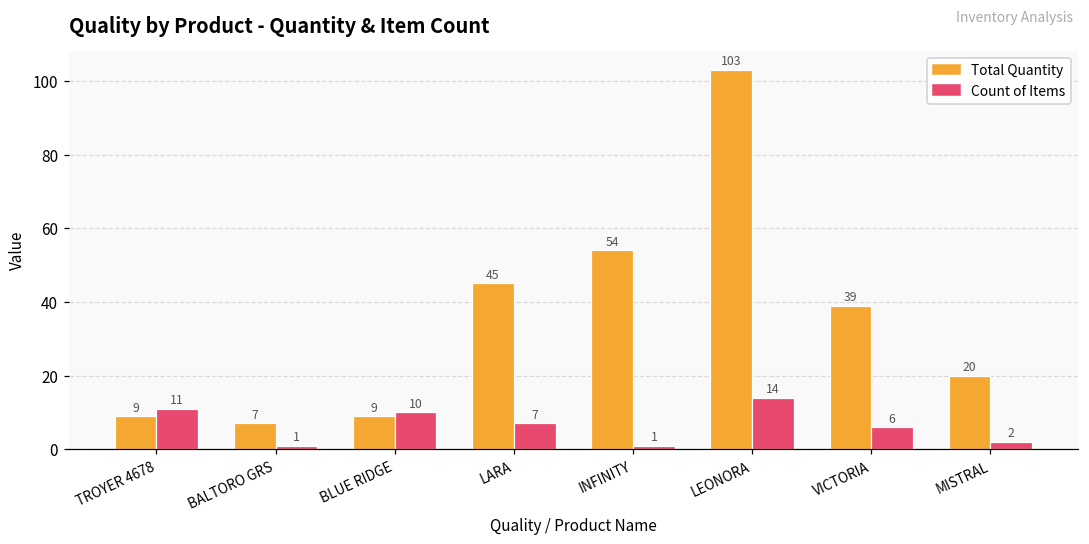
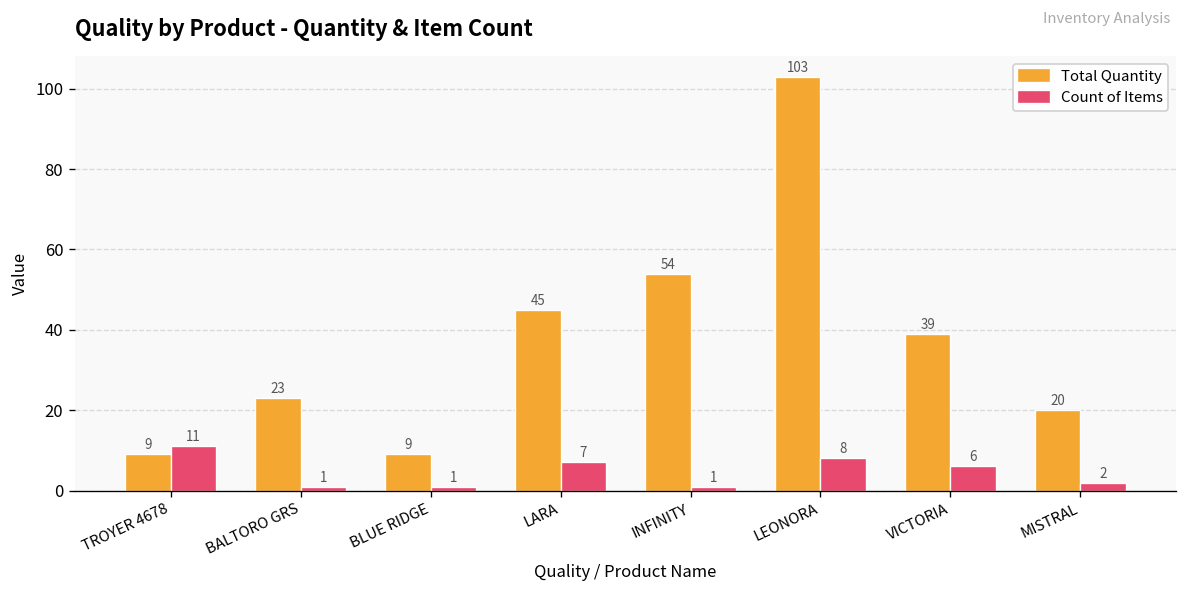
  {
    "Total Quantity": {
      "TROYER 4678": 9,
-     "BALTORO GRS": 7,
+     "BALTORO GRS": 23,
      "BLUE RIDGE": 9,
      "LARA": 45,
      "INFINITY": 54,
      "LEONORA": 103,
      "VICTORIA": 39,
      "MISTRAL": 20
    },
    "Count of Items": {
      "TROYER 4678": 11,
      "BALTORO GRS": 1,
-     "BLUE RIDGE": 10,
+     "BLUE RIDGE": 1,
      "LARA": 7,
      "INFINITY": 1,
-     "LEONORA": 14,
+     "LEONORA": 8,
      "VICTORIA": 6,
      "MISTRAL": 2
    }
  }
